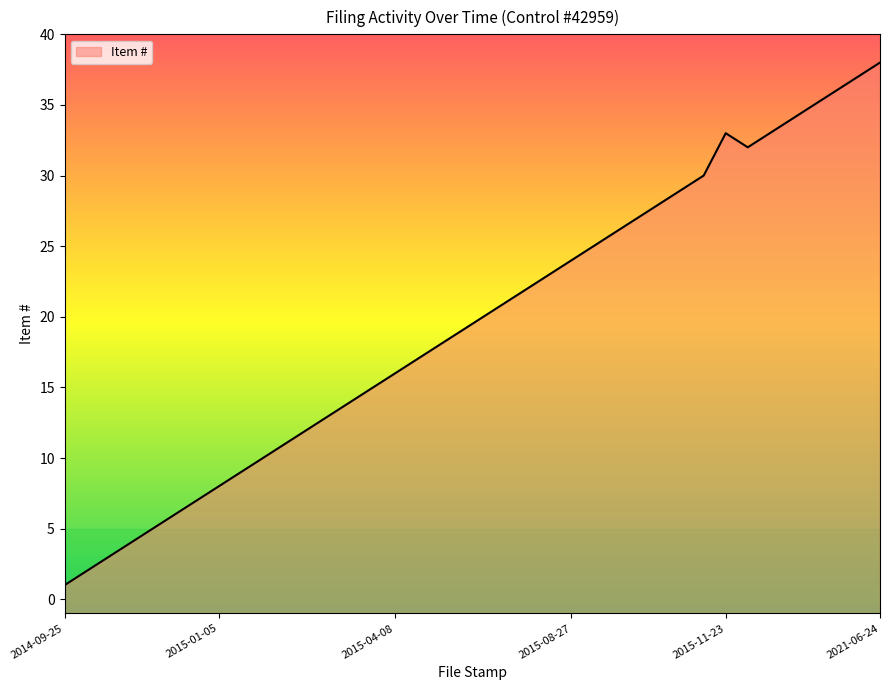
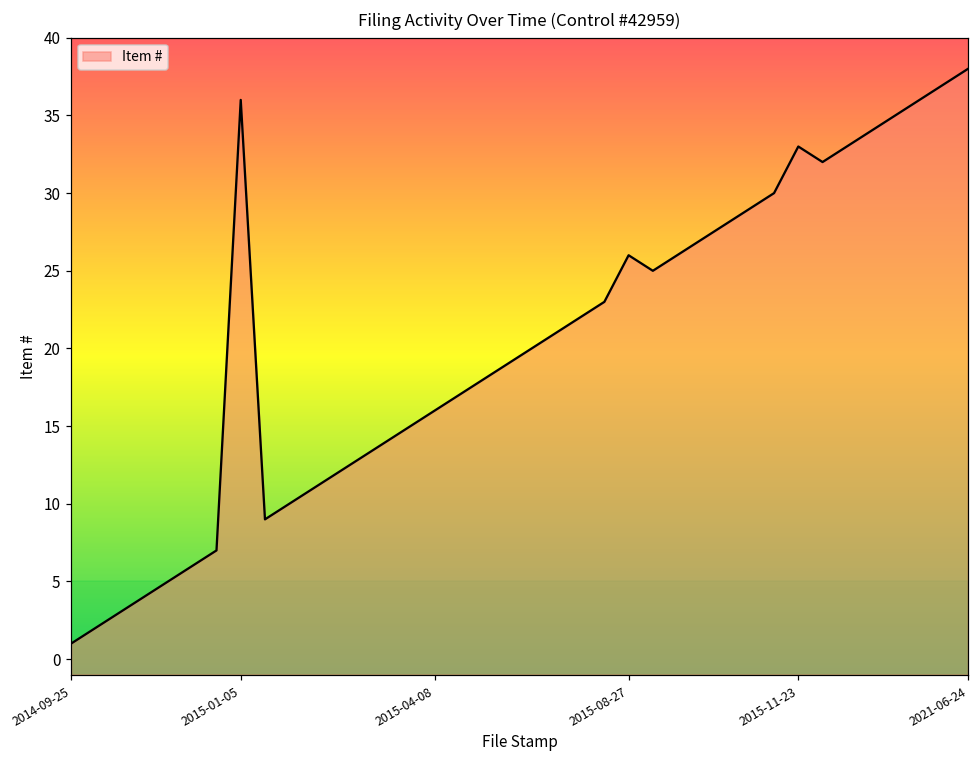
  {
-   "2015-01-05": 8,
+   "2015-01-05": 36,
    "2015-04-08": 16,
-   "2015-08-27": 24,
+   "2015-08-27": 26,
    "2015-11-23": 33,
    "2021-06-24": 38
  }
